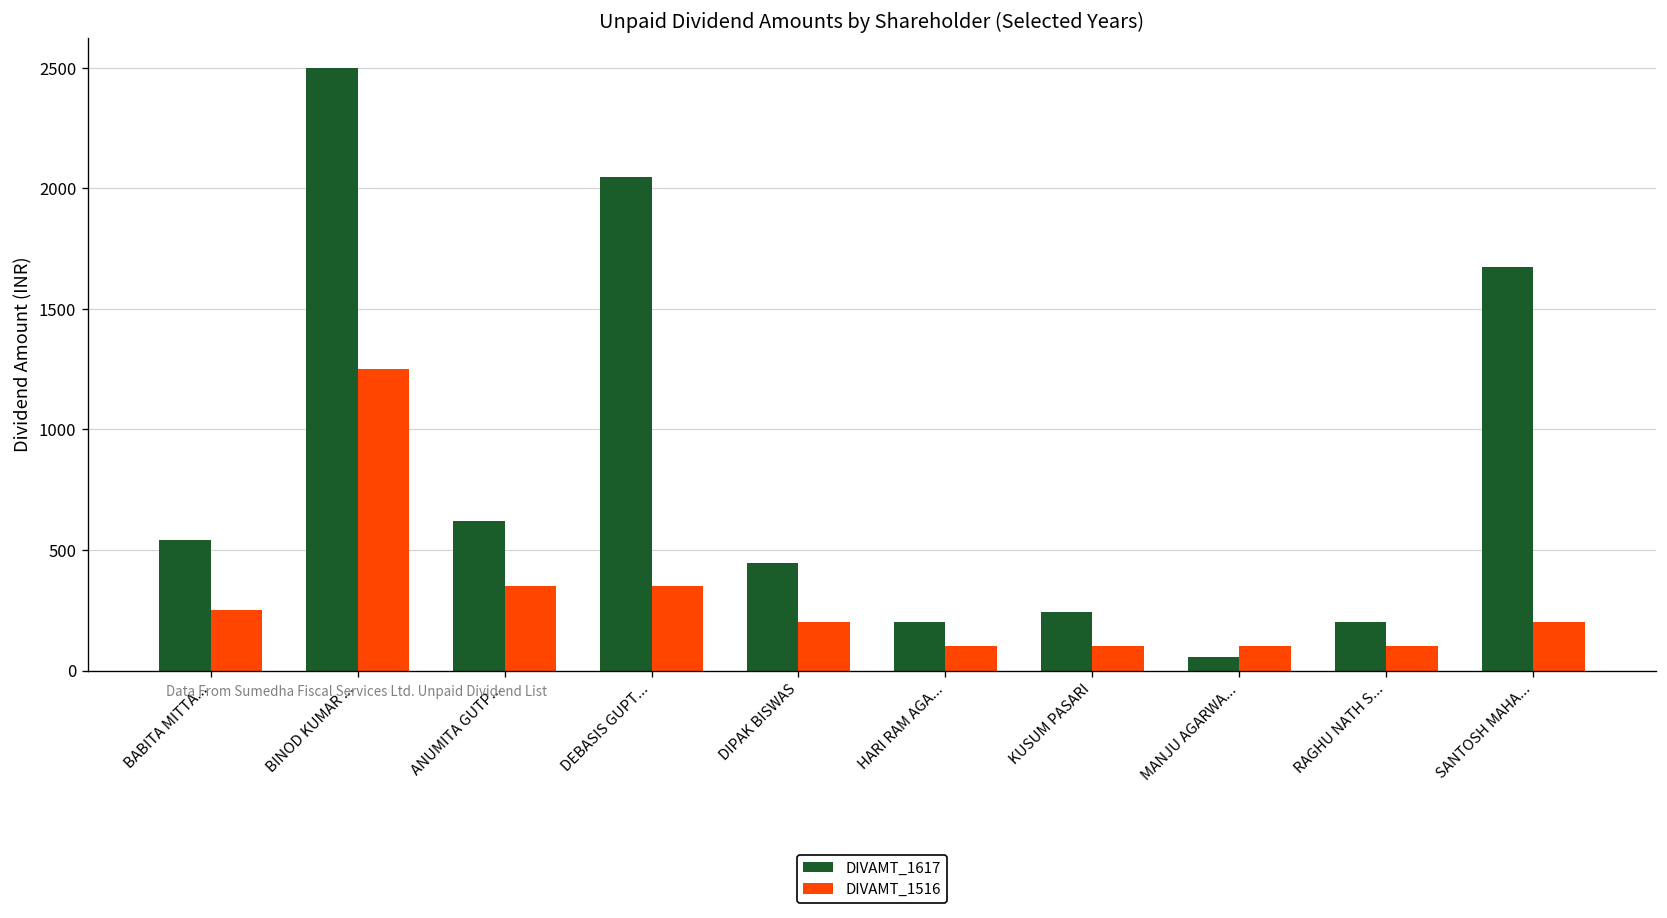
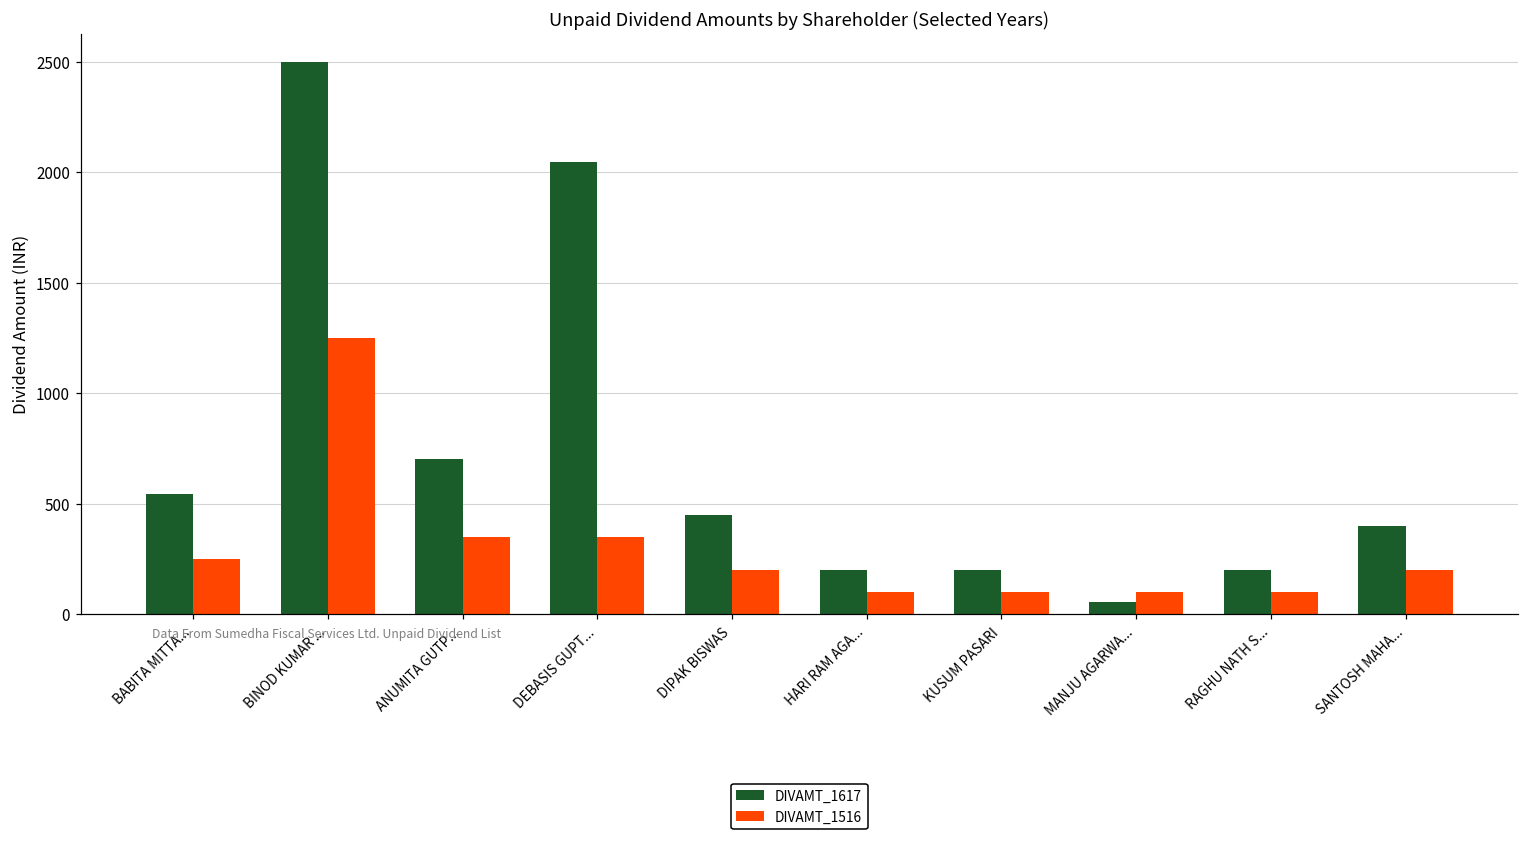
  {
    "DIVAMT_1617": {
      "BABITA MITTA...": 540,
      "BINOD KUMAR ...": 2500,
-     "ANUMITA GUTP...": 620,
+     "ANUMITA GUTP...": 700,
      "DEBASIS GUPT...": 2050,
      "DIPAK BISWAS": 450,
      "HARI RAM AGA...": 200,
-     "KUSUM PASARI": 240,
+     "KUSUM PASARI": 200,
      "MANJU AGARWA...": 60,
      "RAGHU NATH S...": 200,
-     "SANTOSH MAHA...": 1680
+     "SANTOSH MAHA...": 400
    },
    "DIVAMT_1516": {
      "BABITA MITTA...": 250,
      "BINOD KUMAR ...": 1250,
      "ANUMITA GUTP...": 350,
      "DEBASIS GUPT...": 350,
      "DIPAK BISWAS": 200,
      "HARI RAM AGA...": 100,
      "KUSUM PASARI": 100,
      "MANJU AGARWA...": 100,
      "RAGHU NATH S...": 100,
      "SANTOSH MAHA...": 200
    }
  }
